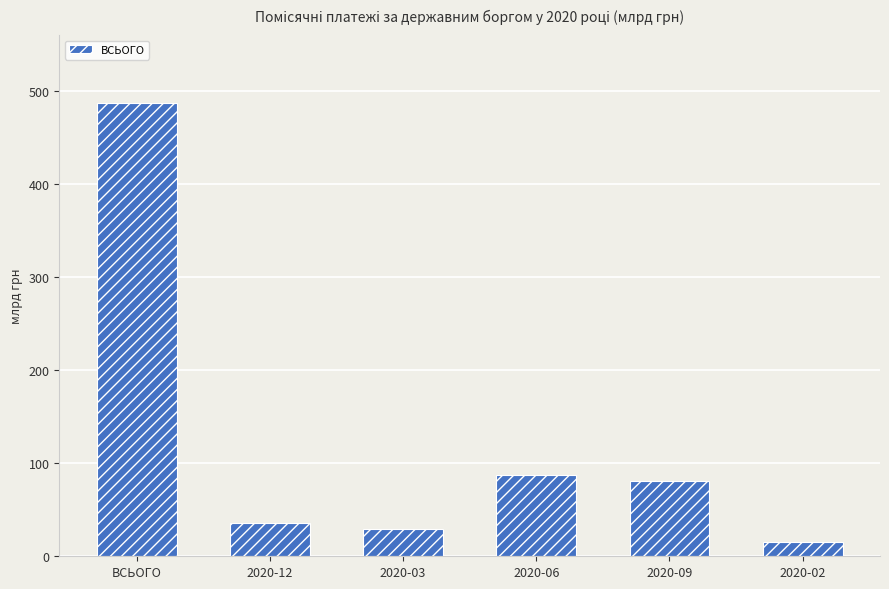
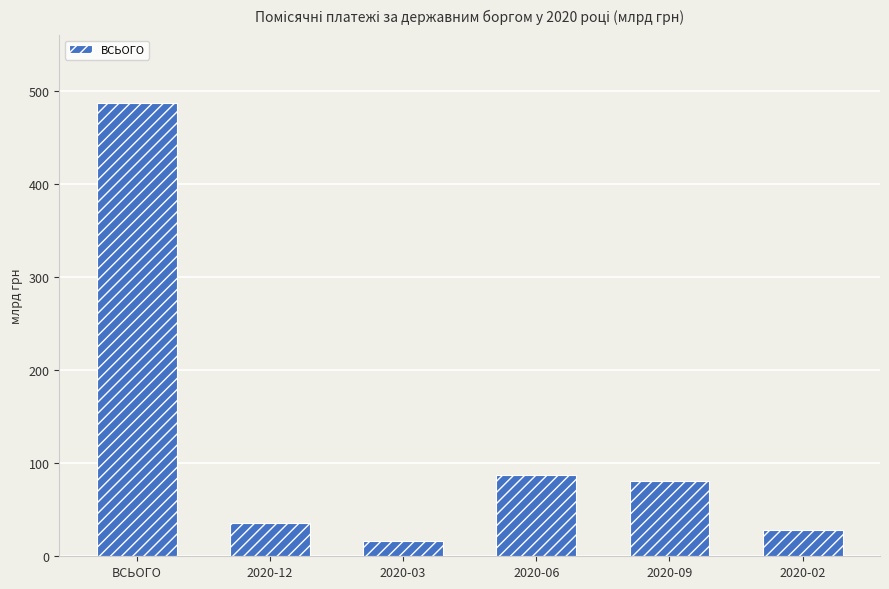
  {
    "ВСЬОГО": 490,
    "2020-12": 40,
-   "2020-03": 30,
+   "2020-03": 20,
    "2020-06": 90,
    "2020-09": 80,
-   "2020-02": 20
+   "2020-02": 30
  }
